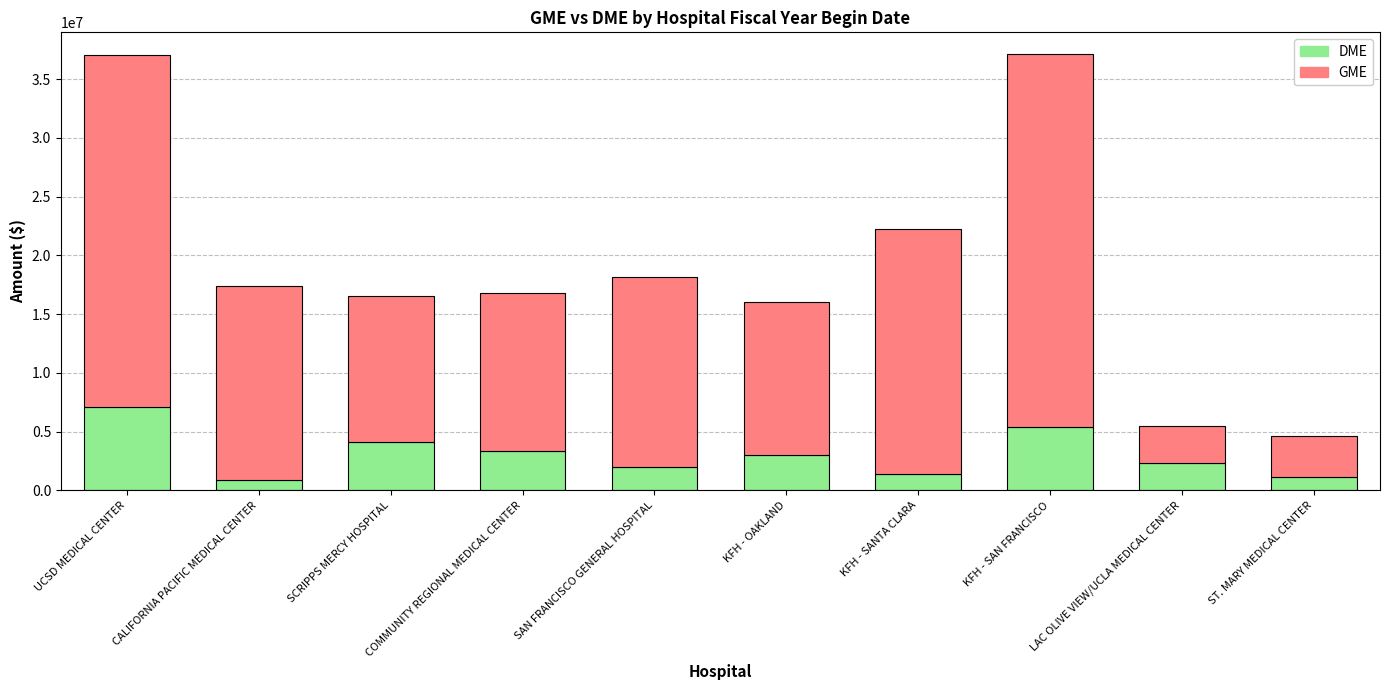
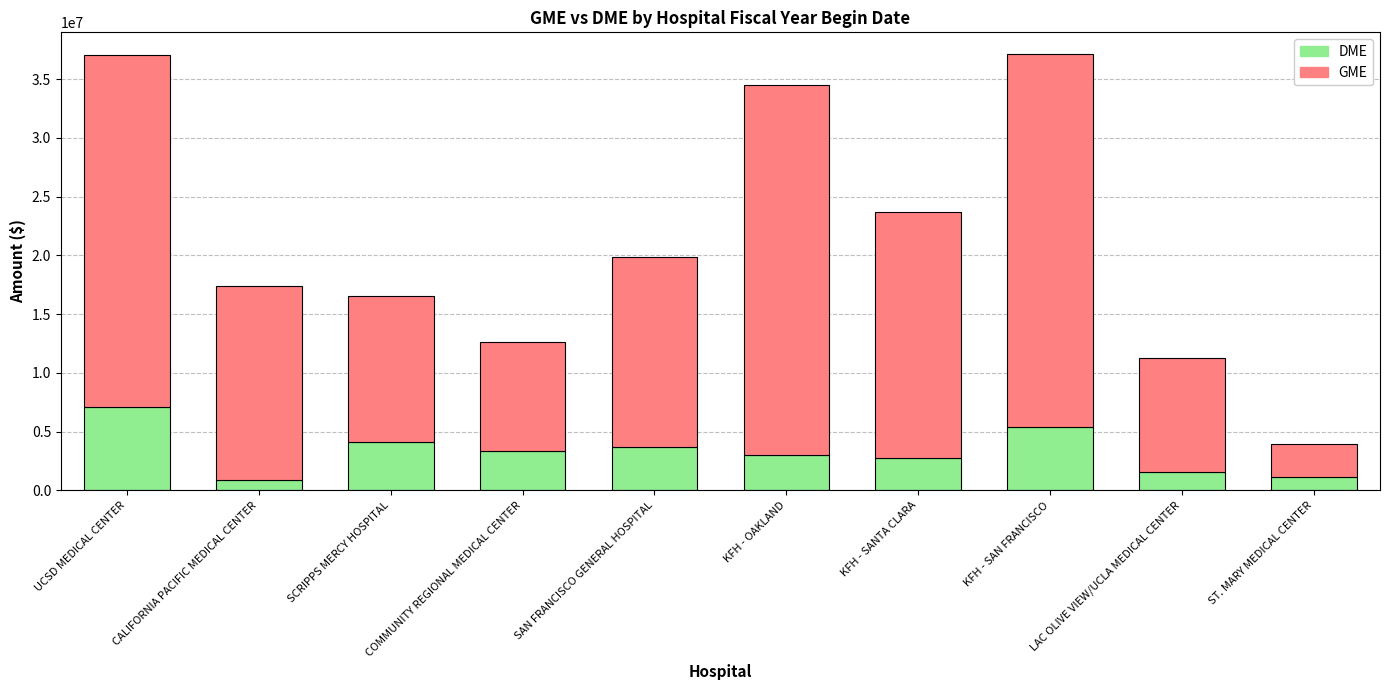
  {
    "DME": {
      "UCSD MEDICAL CENTER": 7100000,
      "CALIFORNIA PACIFIC MEDICAL CENTER": 800000,
      "SCRIPPS MERCY HOSPITAL": 4100000,
      "COMMUNITY REGIONAL MEDICAL CENTER": 3300000,
-     "SAN FRANCISCO GENERAL HOSPITAL": 2000000,
+     "SAN FRANCISCO GENERAL HOSPITAL": 3700000,
      "KFH - OAKLAND": 3000000,
-     "KFH - SANTA CLARA": 1400000,
+     "KFH - SANTA CLARA": 2800000,
      "KFH - SAN FRANCISCO": 5400000,
-     "LAC OLIVE VIEW/UCLA MEDICAL CENTER": 2300000,
+     "LAC OLIVE VIEW/UCLA MEDICAL CENTER": 1500000,
      "ST. MARY MEDICAL CENTER": 1200000
    },
    "GME": {
      "UCSD MEDICAL CENTER": 29900000,
      "CALIFORNIA PACIFIC MEDICAL CENTER": 16500000,
      "SCRIPPS MERCY HOSPITAL": 12500000,
-     "COMMUNITY REGIONAL MEDICAL CENTER": 13400000,
+     "COMMUNITY REGIONAL MEDICAL CENTER": 9300000,
      "SAN FRANCISCO GENERAL HOSPITAL": 16200000,
-     "KFH - OAKLAND": 13000000,
+     "KFH - OAKLAND": 31500000,
      "KFH - SANTA CLARA": 20900000,
      "KFH - SAN FRANCISCO": 31700000,
-     "LAC OLIVE VIEW/UCLA MEDICAL CENTER": 3100000,
-     "ST. MARY MEDICAL CENTER": 3500000
+     "LAC OLIVE VIEW/UCLA MEDICAL CENTER": 9800000,
+     "ST. MARY MEDICAL CENTER": 2800000
    }
  }
